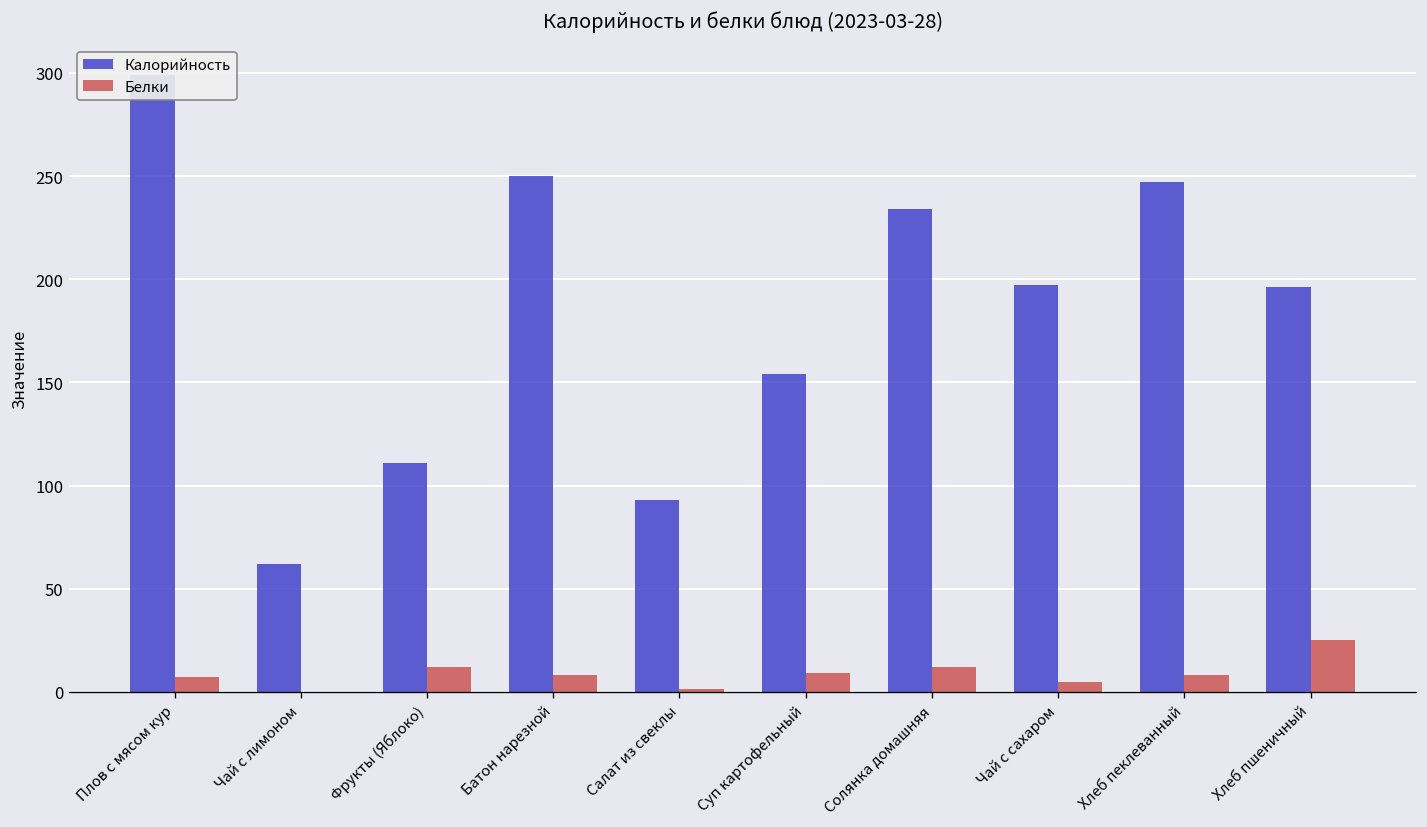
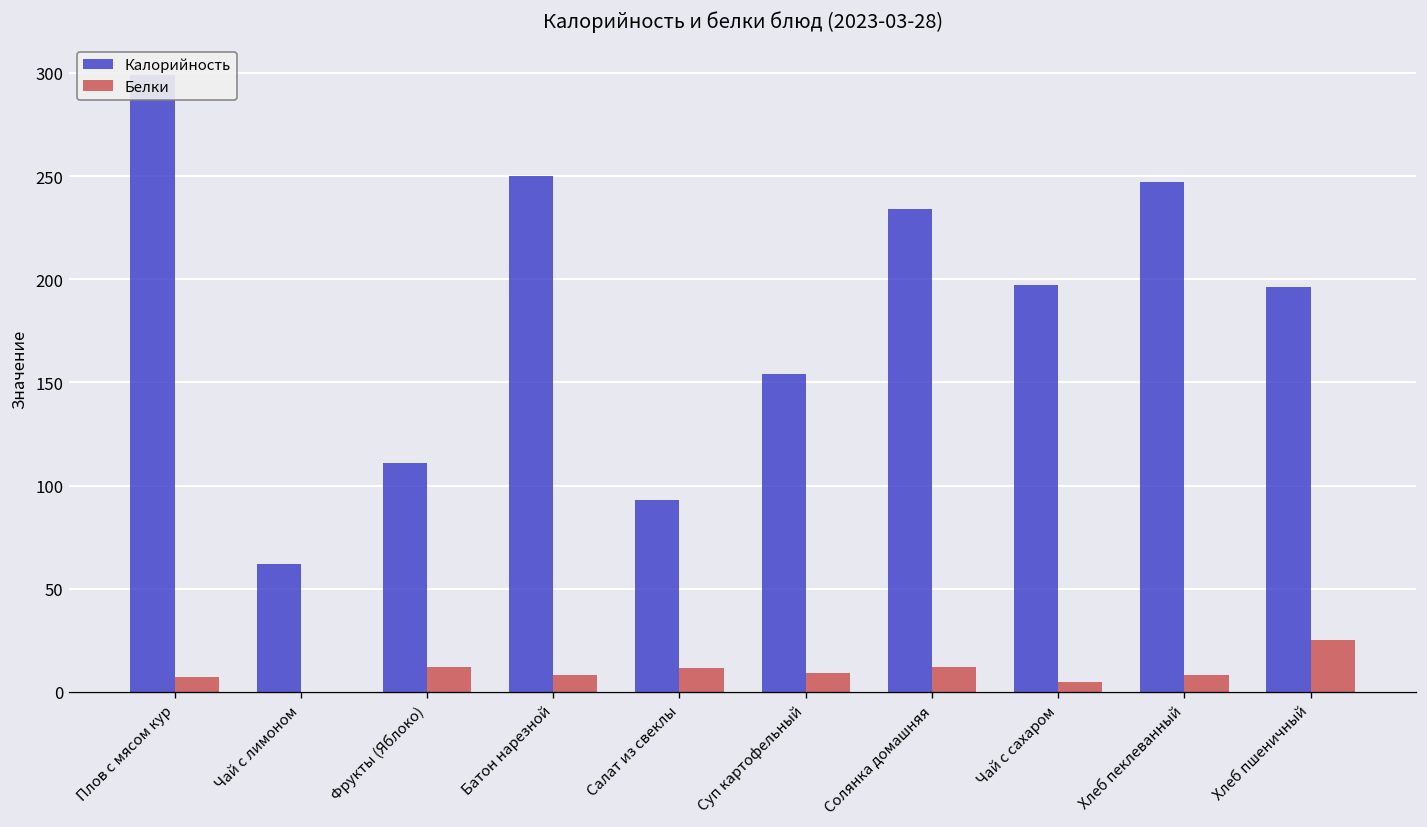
  {
    "Калорийность": {
      "Чай с лимоном": 62,
      "Фрукты (Яблоко)": 111,
      "Батон нарезной": 250,
      "Салат из свеклы": 93,
      "Суп картофельный": 154,
      "Солянка домашняя": 234,
      "Чай с сахаром": 197,
      "Хлеб пеклеванный": 247,
      "Хлеб пшеничный": 196
    },
    "Белки": {
      "Плов с мясом кур": 7,
      "Фрукты (Яблоко)": 12,
      "Батон нарезной": 8,
-     "Салат из свеклы": 1,
+     "Салат из свеклы": 12,
      "Суп картофельный": 9,
      "Солянка домашняя": 12,
      "Чай с сахаром": 5,
      "Хлеб пеклеванный": 8,
      "Хлеб пшеничный": 25
    }
  }
